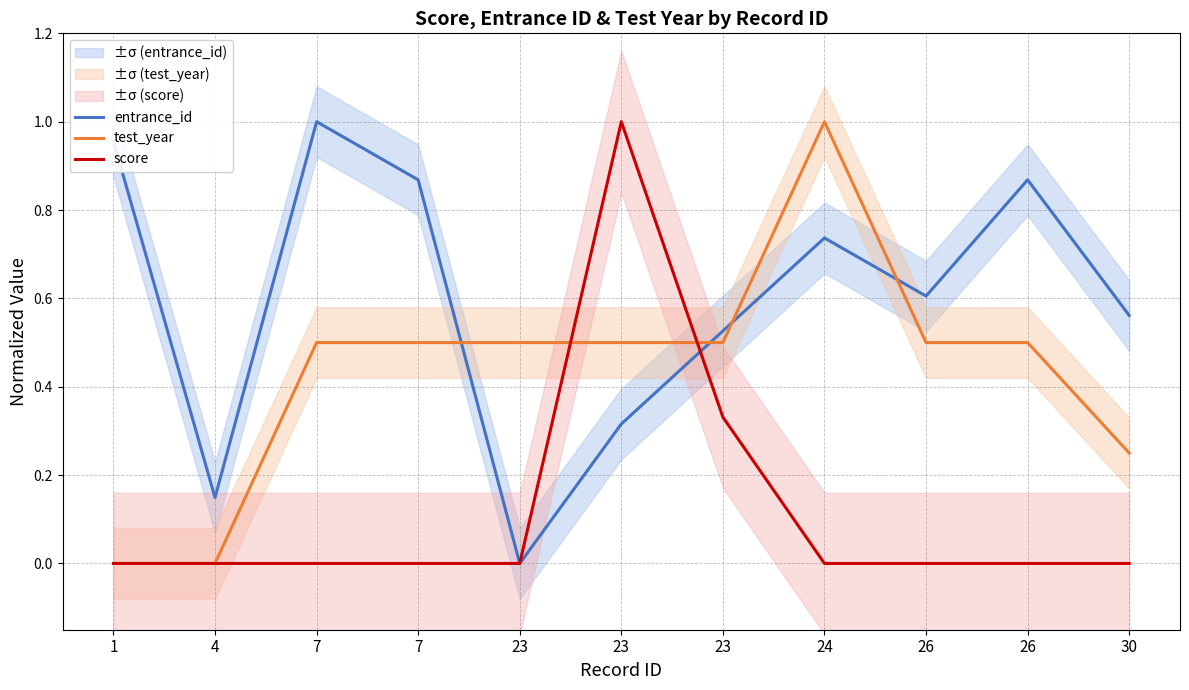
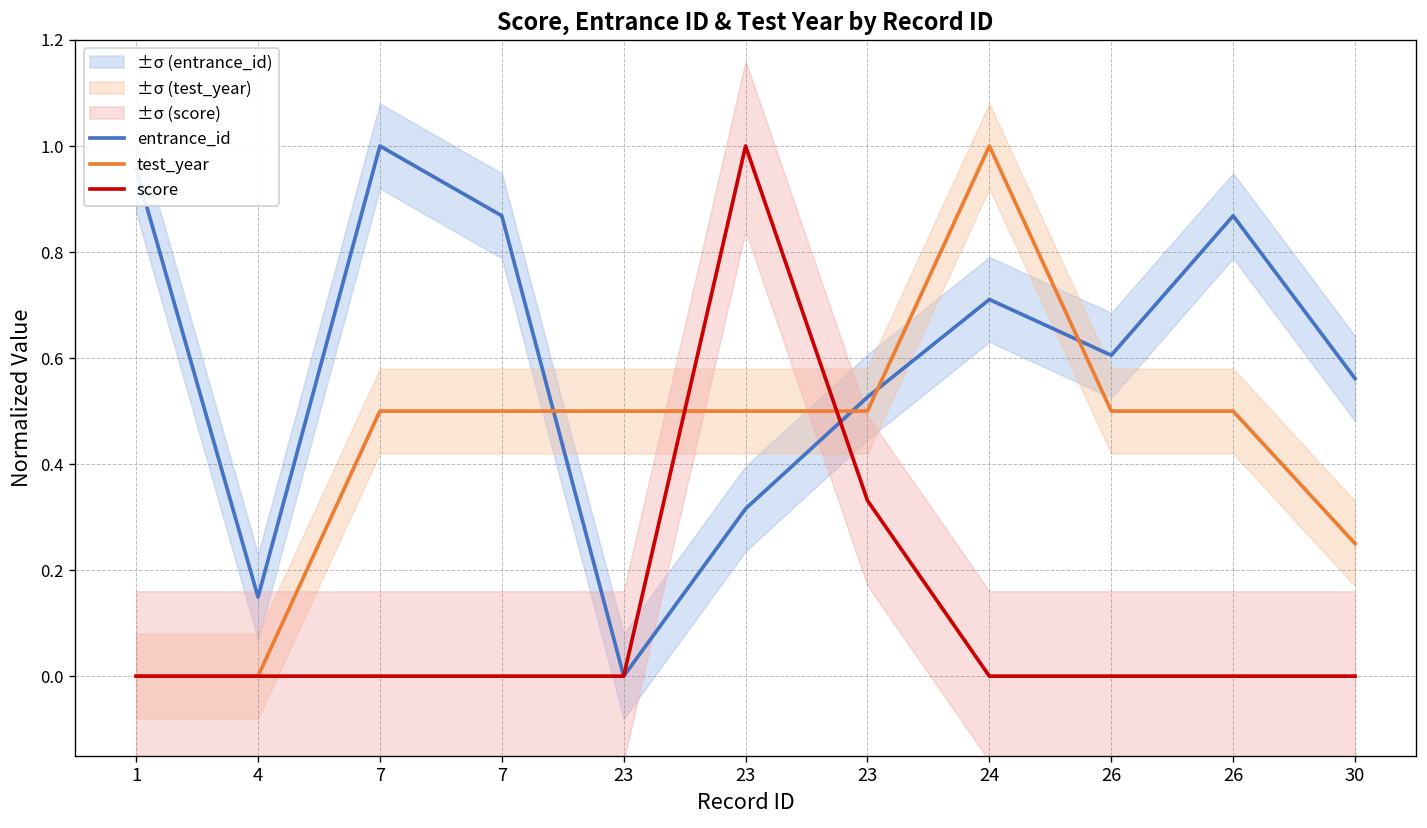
  {
    "entrance_id": {
      "4": 0.15,
-     "24": 0.74,
+     "24": 0.71,
      "30": 0.56
    },
    "test_year": {
      "24": 1.00,
      "30": 0.25
    },
    "score": {
      "24": 0.00,
      "30": 0.00
    }
  }
